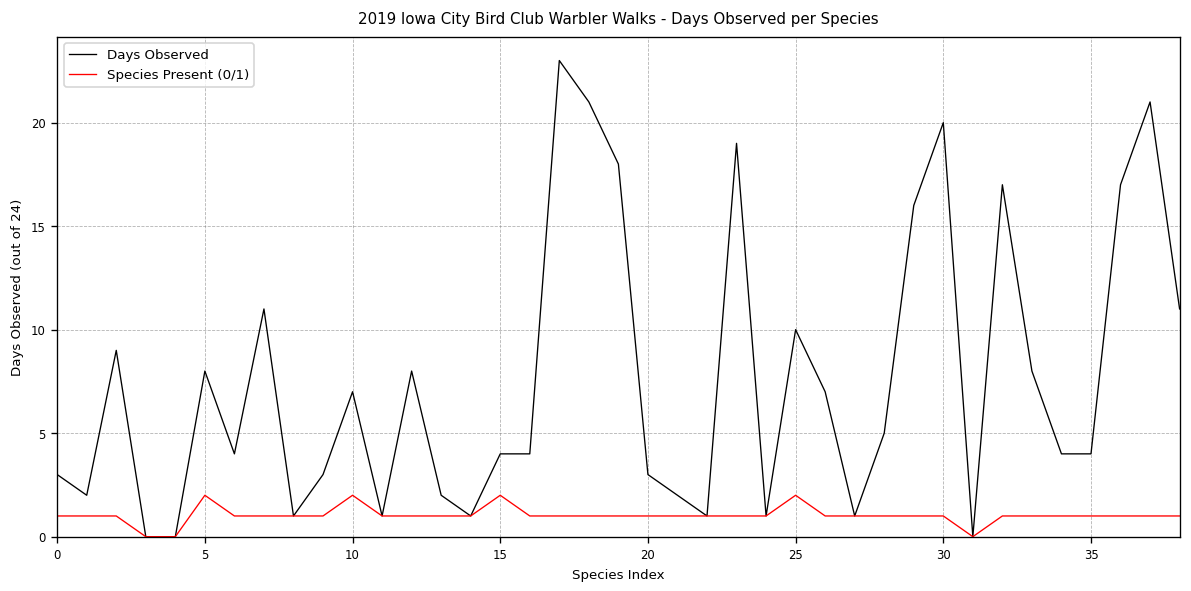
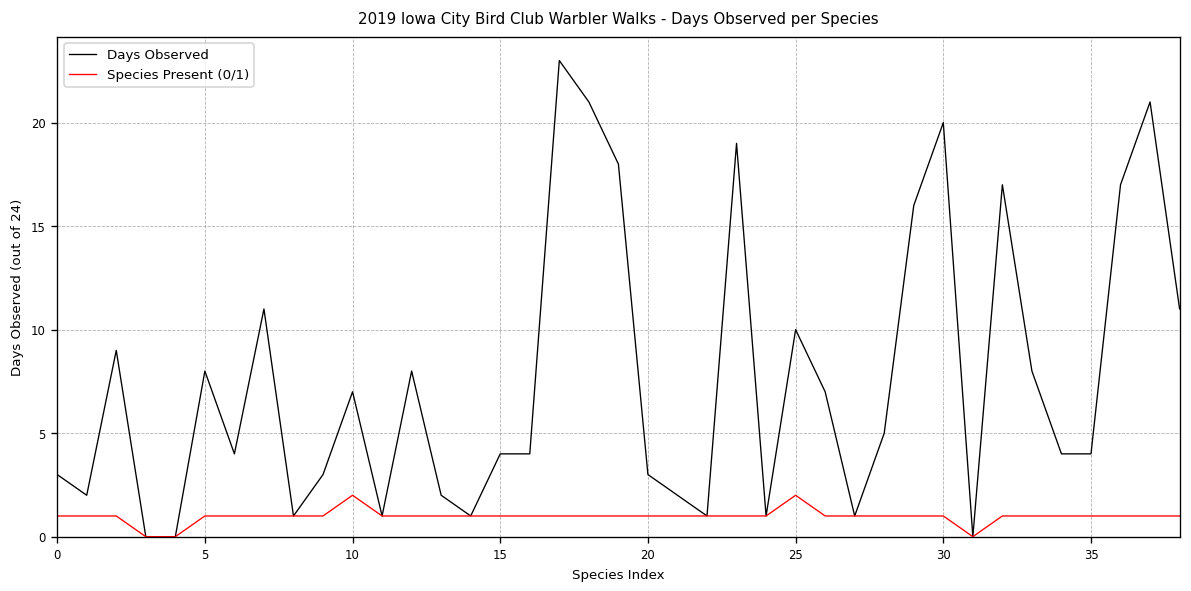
  {
    "Days Observed": {
      "0": 3,
      "5": 8,
      "10": 7,
      "15": 4,
      "20": 3,
      "25": 10,
      "30": 20,
      "35": 4
    },
    "Species Present (0/1)": {
      "0": 1,
-     "5": 2,
+     "5": 1,
      "10": 2,
-     "15": 2,
+     "15": 1,
      "20": 1,
      "25": 2,
      "30": 1,
      "35": 1
    }
  }
